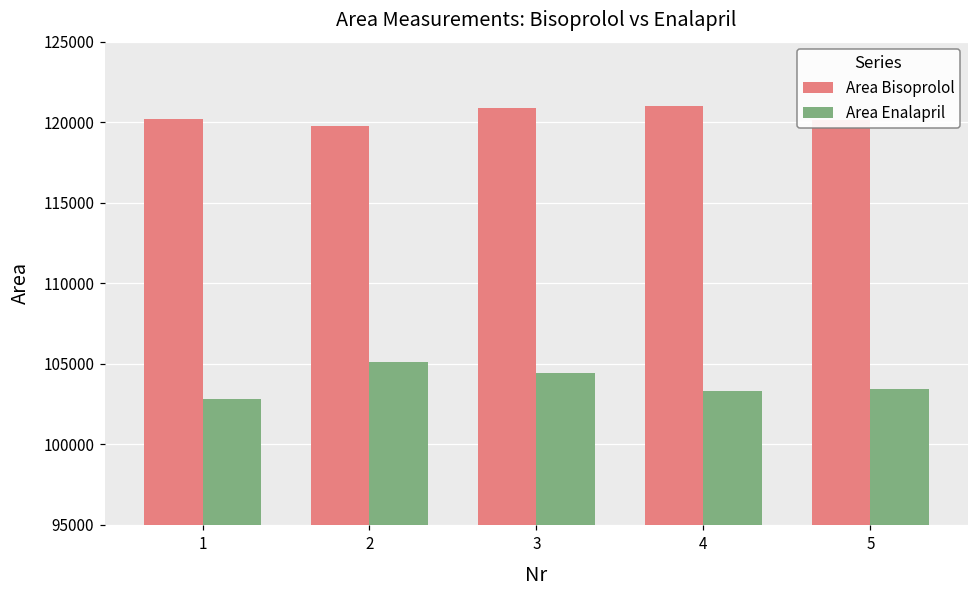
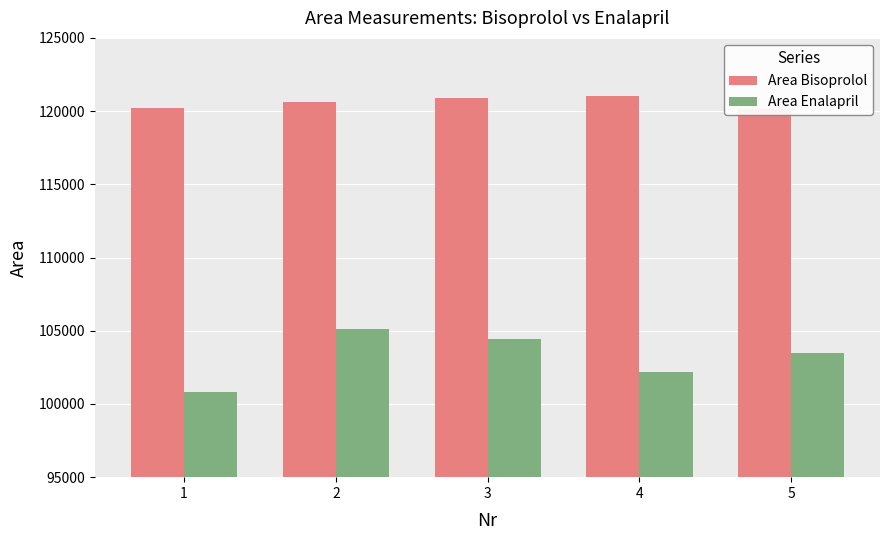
  {
    "Area Bisoprolol": {
      "1": 120200,
-     "2": 119700,
+     "2": 120600,
      "3": 120900,
      "4": 121000
    },
    "Area Enalapril": {
-     "1": 102800,
+     "1": 100800,
      "2": 105100,
      "3": 104400,
-     "4": 103300,
+     "4": 102200,
      "5": 103500
    }
  }
